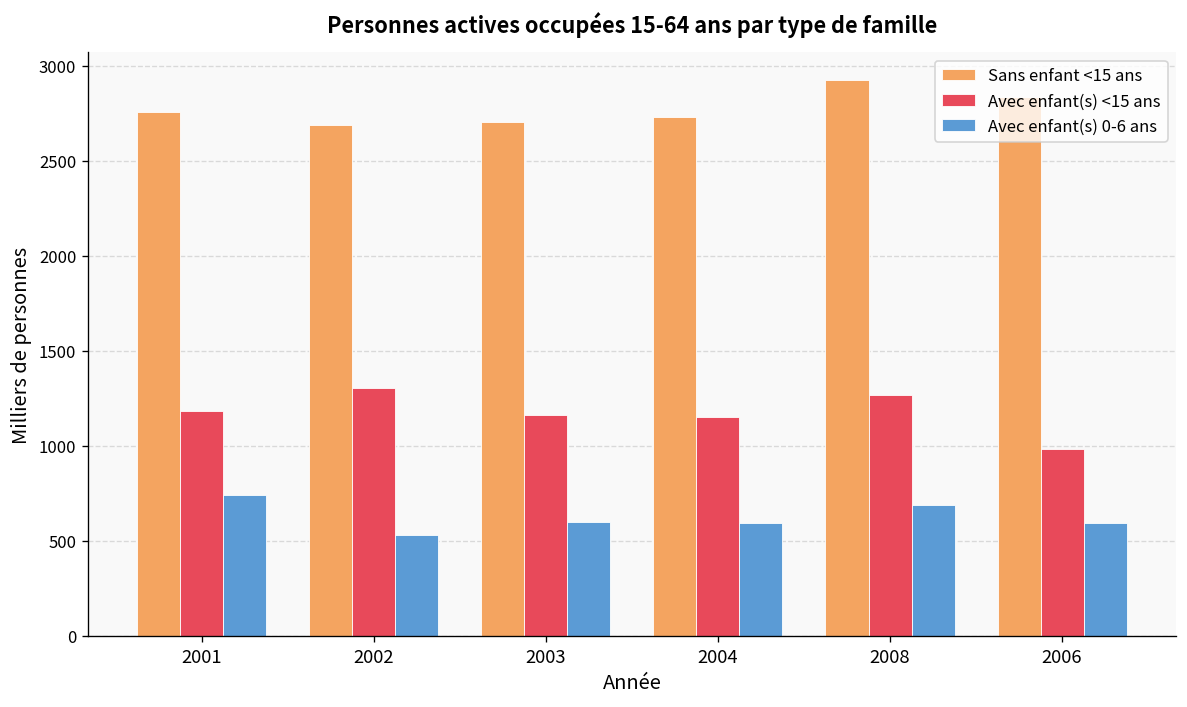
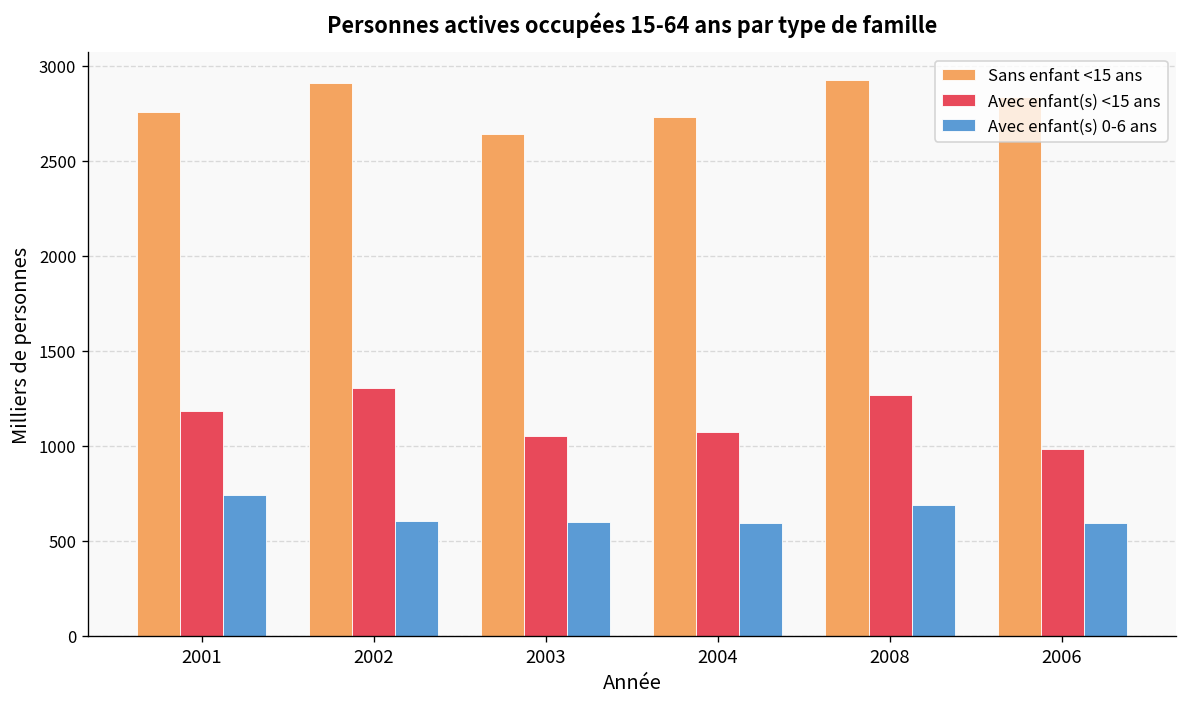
  {
    "Sans enfant <15 ans": {
      "2001": 2760,
-     "2002": 2690,
-     "2003": 2700,
+     "2002": 2910,
+     "2003": 2640,
      "2004": 2730,
      "2008": 2930
    },
    "Avec enfant(s) <15 ans": {
      "2001": 1190,
      "2002": 1310,
-     "2003": 1160,
-     "2004": 1150,
+     "2003": 1050,
+     "2004": 1070,
      "2008": 1270,
      "2006": 980
    },
    "Avec enfant(s) 0-6 ans": {
      "2001": 740,
-     "2002": 530,
+     "2002": 600,
      "2003": 600,
      "2004": 590,
      "2008": 690,
      "2006": 600
    }
  }
